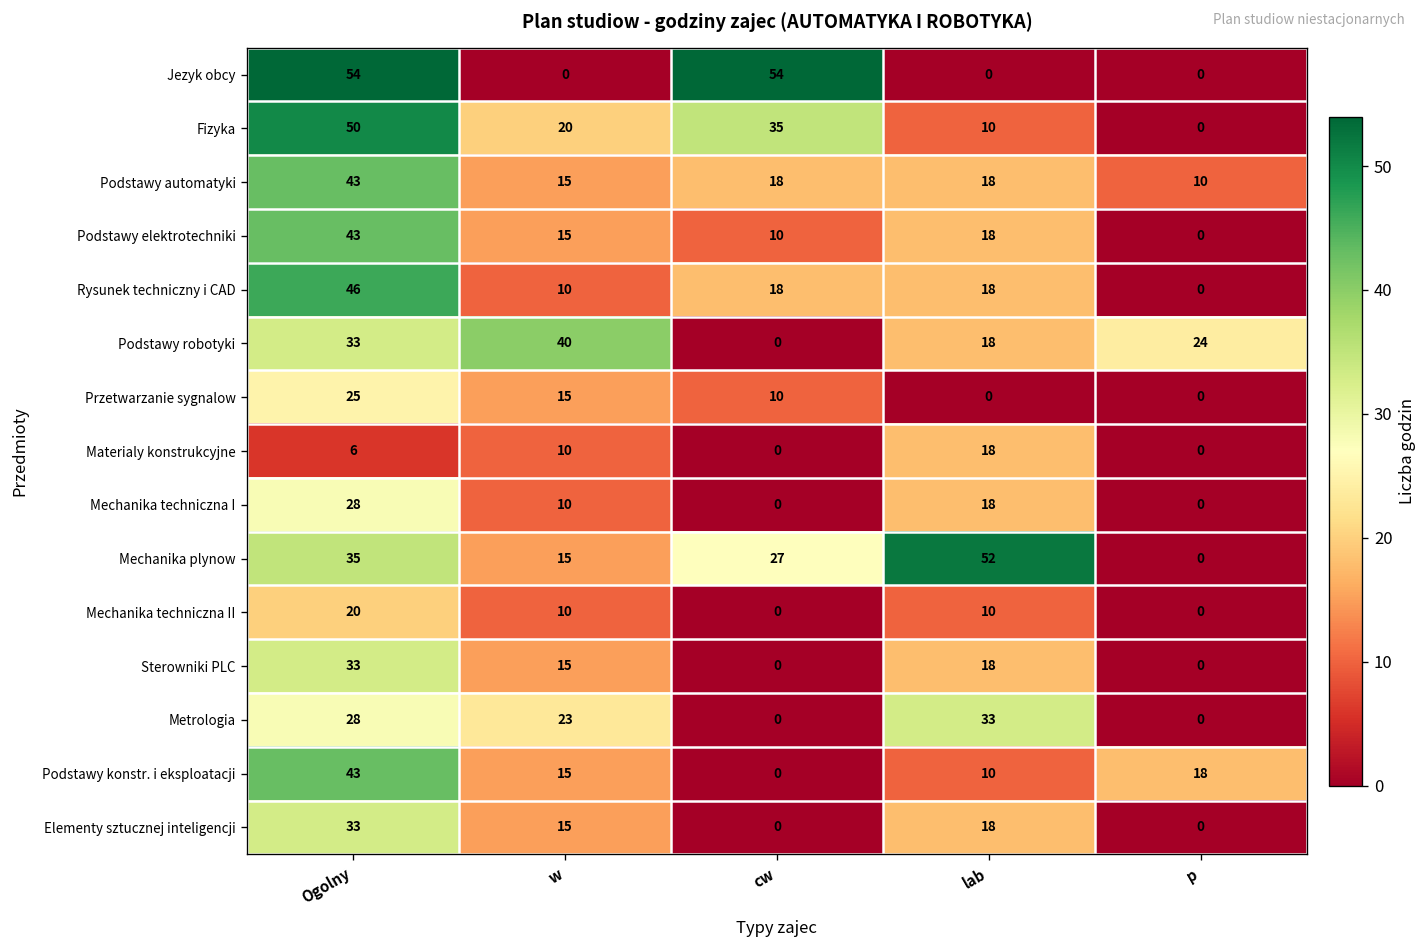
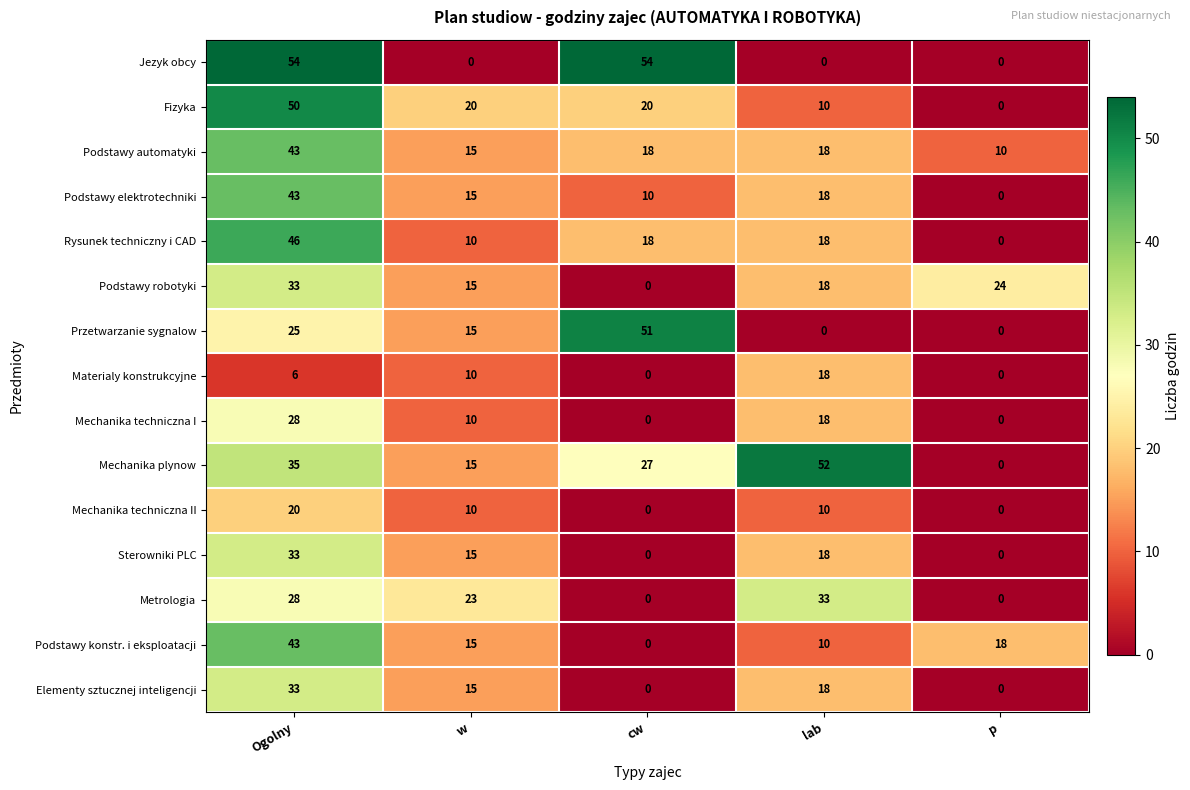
  {
    "Jezyk obcy": {
      "Ogolny": 54,
      "w": 0,
      "cw": 54,
      "lab": 0,
      "p": 0
    },
    "Fizyka": {
      "Ogolny": 50,
      "w": 20,
-     "cw": 35,
+     "cw": 20,
      "lab": 10,
      "p": 0
    },
    "Podstawy automatyki": {
      "Ogolny": 43,
      "w": 15,
      "cw": 18,
      "lab": 18,
      "p": 10
    },
    "Podstawy elektrotechniki": {
      "Ogolny": 43,
      "w": 15,
      "cw": 10,
      "lab": 18,
      "p": 0
    },
    "Rysunek techniczny i CAD": {
      "Ogolny": 46,
      "w": 10,
      "cw": 18,
      "lab": 18,
      "p": 0
    },
    "Podstawy robotyki": {
      "Ogolny": 33,
-     "w": 40,
+     "w": 15,
      "cw": 0,
      "lab": 18,
      "p": 24
    },
    "Przetwarzanie sygnalow": {
      "Ogolny": 25,
      "w": 15,
-     "cw": 10,
+     "cw": 51,
      "lab": 0,
      "p": 0
    },
    "Materialy konstrukcyjne": {
      "Ogolny": 6,
      "w": 10,
      "cw": 0,
      "lab": 18,
      "p": 0
    },
    "Mechanika techniczna I": {
      "Ogolny": 28,
      "w": 10,
      "cw": 0,
      "lab": 18,
      "p": 0
    },
    "Mechanika plynow": {
      "Ogolny": 35,
      "w": 15,
      "cw": 27,
      "lab": 52,
      "p": 0
    },
    "Mechanika techniczna II": {
      "Ogolny": 20,
      "w": 10,
      "cw": 0,
      "lab": 10,
      "p": 0
    },
    "Sterowniki PLC": {
      "Ogolny": 33,
      "w": 15,
      "cw": 0,
      "lab": 18,
      "p": 0
    },
    "Metrologia": {
      "Ogolny": 28,
      "w": 23,
      "cw": 0,
      "lab": 33,
      "p": 0
    },
    "Podstawy konstr. i eksploatacji": {
      "Ogolny": 43,
      "w": 15,
      "cw": 0,
      "lab": 10,
      "p": 18
    },
    "Elementy sztucznej inteligencji": {
      "Ogolny": 33,
      "w": 15,
      "cw": 0,
      "lab": 18,
      "p": 0
    }
  }
